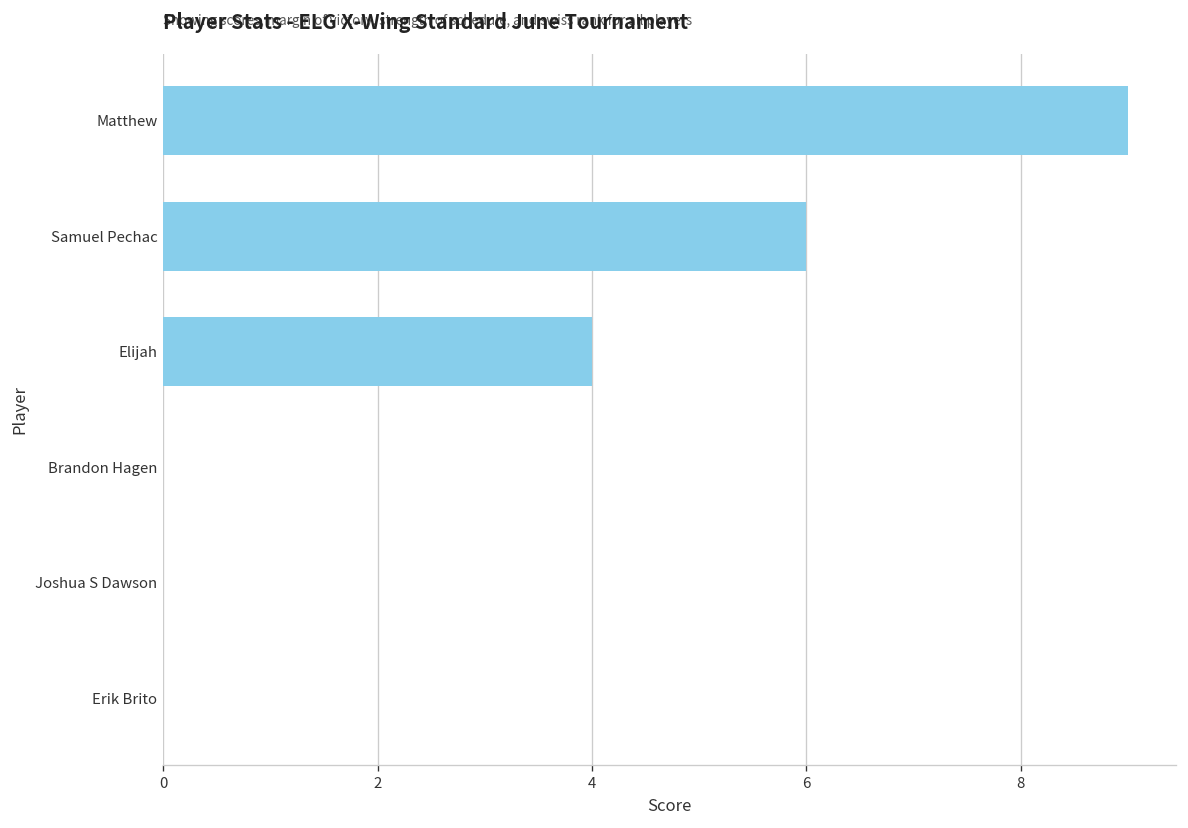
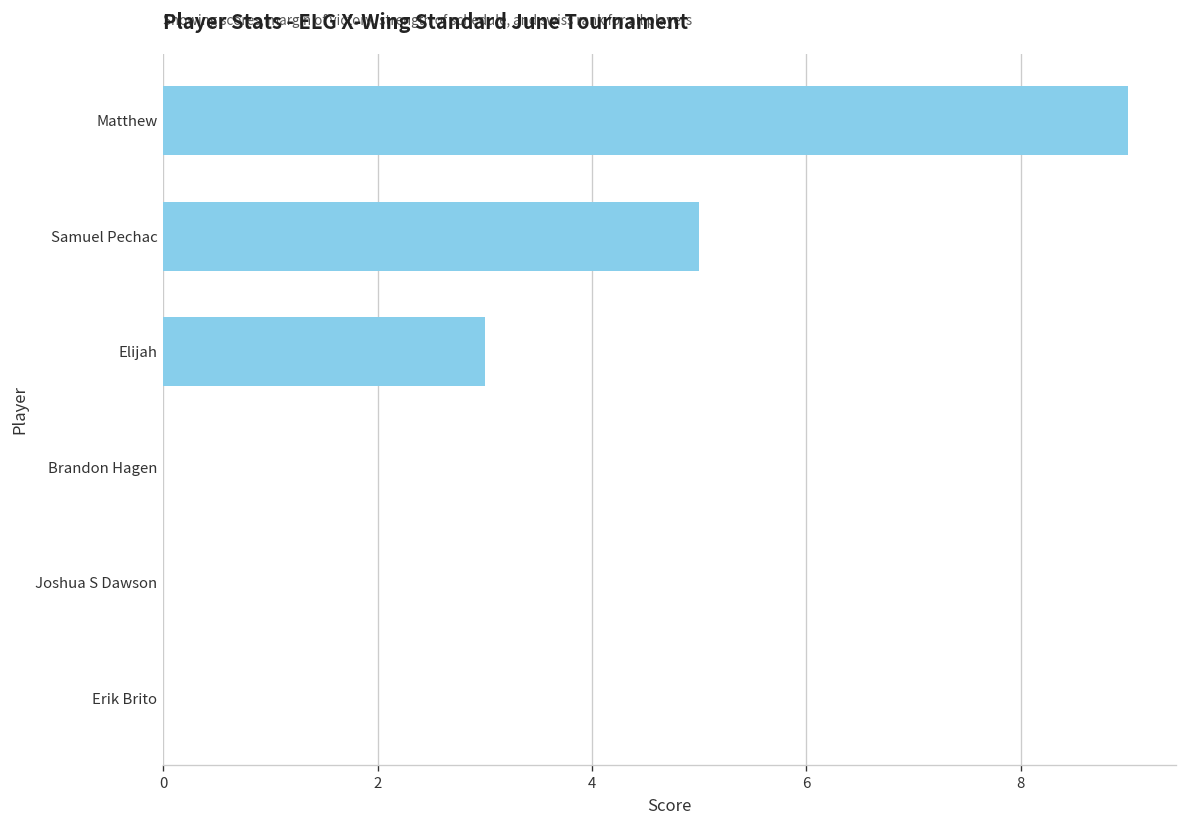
  {
    "Matthew": 9,
-   "Samuel Pechac": 6,
-   "Elijah": 4,
+   "Samuel Pechac": 5,
+   "Elijah": 3,
    "Brandon Hagen": 0,
    "Joshua S Dawson": 0,
    "Erik Brito": 0
  }
